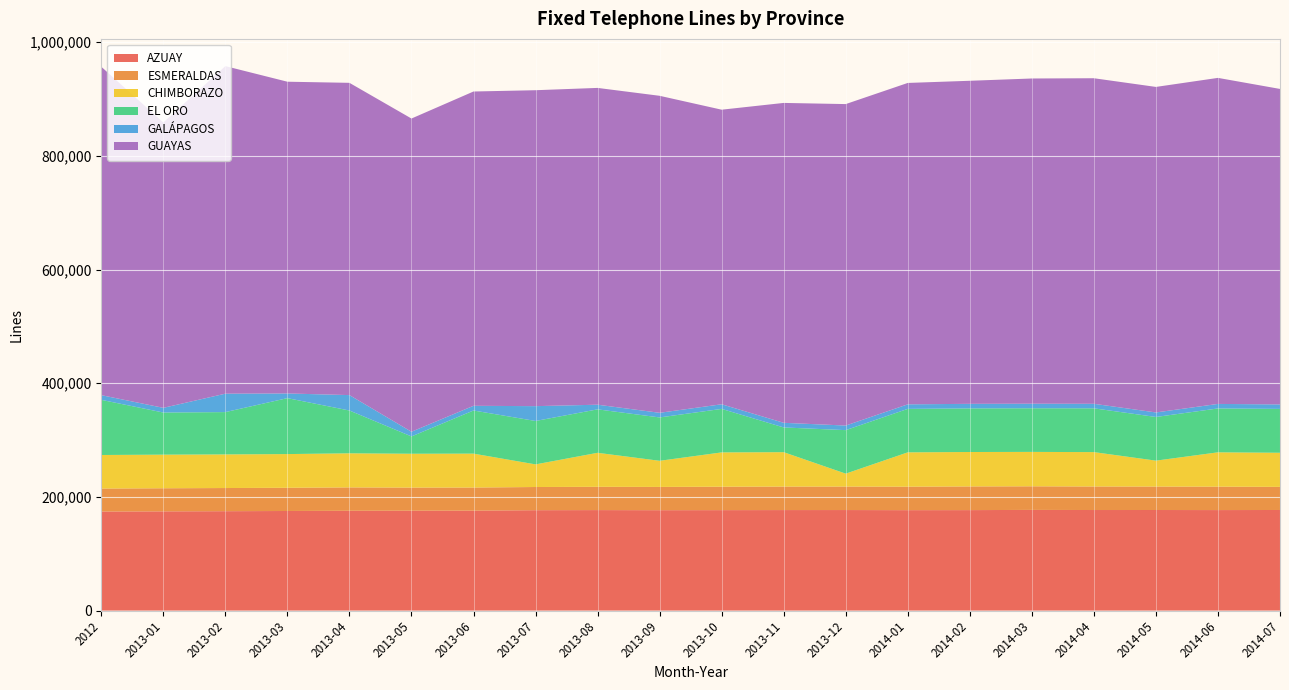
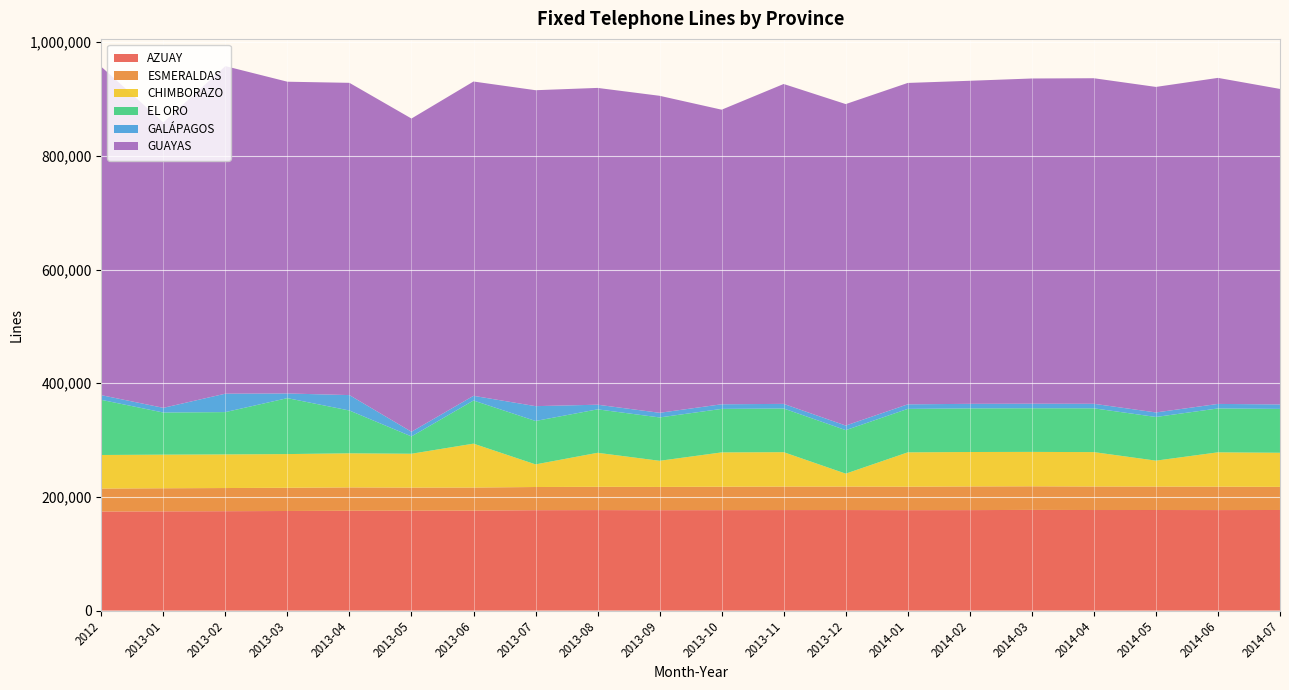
  {
    "CHIMBORAZO": {
      "2012": "60,000",
      "2013-01": "60,000",
      "2013-02": "60,000",
      "2013-03": "60,000",
      "2013-04": "60,000",
      "2013-05": "60,000",
-     "2013-06": "60,000",
+     "2013-06": "80,000",
      "2013-07": "40,000",
      "2013-08": "60,000",
      "2013-09": "50,000",
      "2013-10": "60,000",
      "2013-11": "60,000",
      "2013-12": "20,000",
      "2014-01": "60,000",
      "2014-02": "60,000",
      "2014-03": "60,000",
      "2014-04": "60,000",
      "2014-05": "50,000",
      "2014-06": "60,000",
      "2014-07": "60,000"
    },
    "EL ORO": {
      "2012": "100,000",
      "2013-01": "70,000",
      "2013-02": "70,000",
      "2013-03": "100,000",
      "2013-04": "80,000",
      "2013-05": "30,000",
      "2013-06": "80,000",
      "2013-07": "80,000",
      "2013-08": "80,000",
      "2013-09": "80,000",
      "2013-10": "80,000",
-     "2013-11": "40,000",
+     "2013-11": "80,000",
      "2013-12": "80,000",
      "2014-01": "80,000",
      "2014-02": "80,000",
      "2014-03": "80,000",
      "2014-04": "80,000",
      "2014-05": "80,000",
      "2014-06": "80,000",
      "2014-07": "80,000"
    },
    "GALÁPAGOS": {
      "2012": "10,000",
      "2013-01": "10,000",
      "2013-02": "30,000",
      "2013-03": "10,000",
      "2013-04": "30,000",
      "2013-05": "10,000",
      "2013-06": "10,000",
      "2013-07": "30,000",
      "2013-08": "10,000",
      "2013-09": "10,000",
      "2013-10": "10,000",
      "2013-11": "10,000",
      "2013-12": "10,000",
      "2014-01": "10,000",
      "2014-02": "10,000",
      "2014-03": "10,000",
      "2014-04": "10,000",
      "2014-05": "10,000",
      "2014-06": "10,000",
      "2014-07": "10,000"
    },
    "GUAYAS": {
      "2012": "580,000",
      "2013-03": "550,000",
      "2013-04": "550,000",
      "2013-05": "550,000",
      "2013-06": "550,000",
      "2013-07": "560,000",
      "2013-08": "560,000",
      "2013-09": "560,000",
      "2013-10": "520,000",
      "2013-11": "560,000",
      "2013-12": "570,000",
      "2014-01": "570,000",
      "2014-02": "570,000",
      "2014-03": "570,000",
      "2014-04": "570,000",
      "2014-05": "570,000",
      "2014-06": "570,000",
      "2014-07": "560,000"
    }
  }
